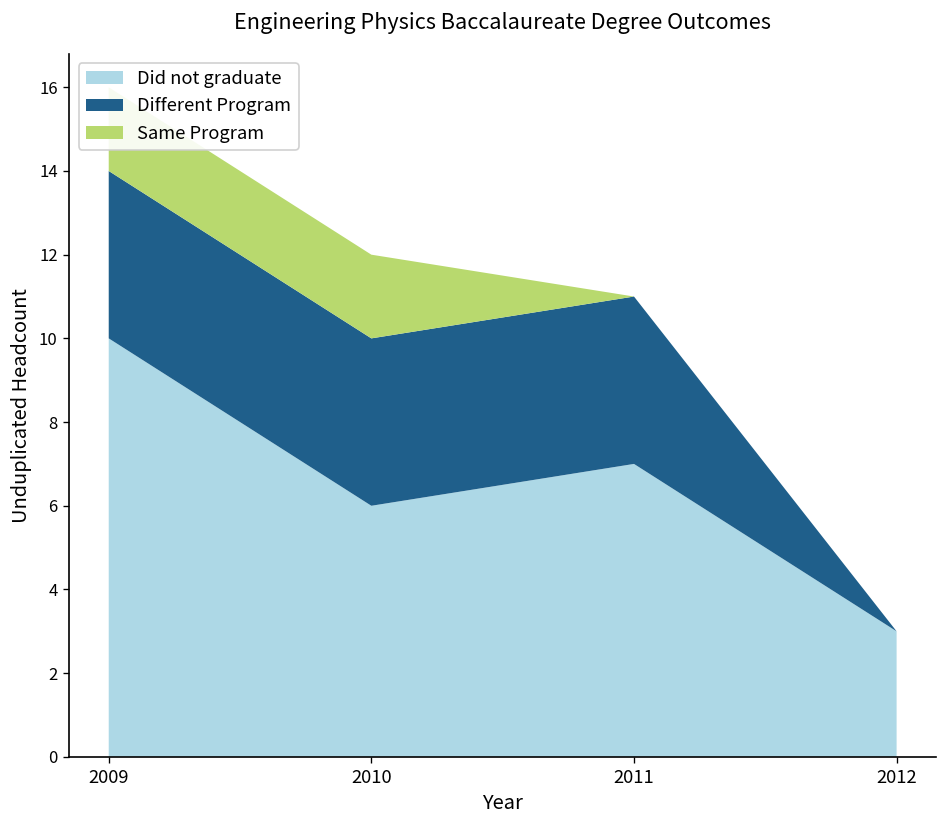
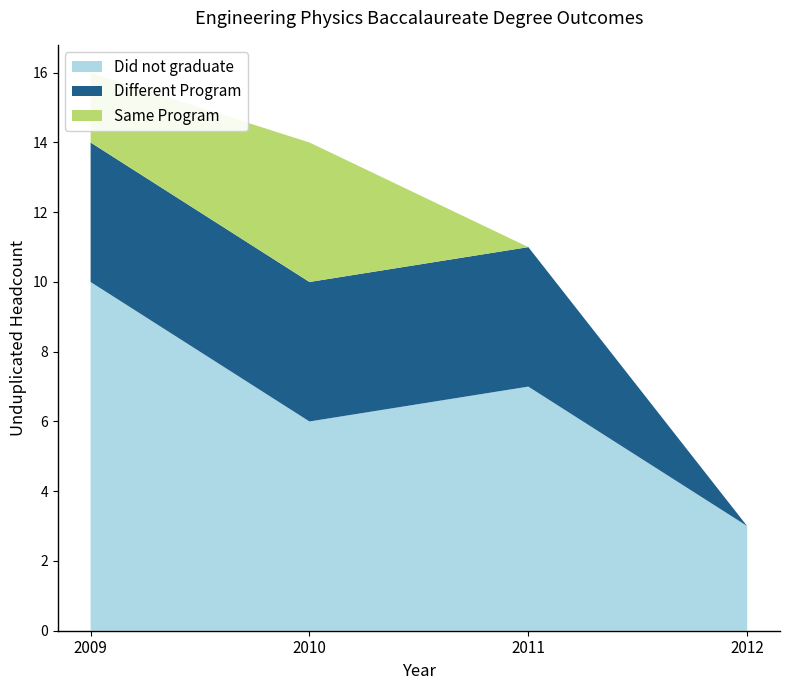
  {
    "Same Program": {
-     "2010": 2
+     "2010": 4
    }
  }
